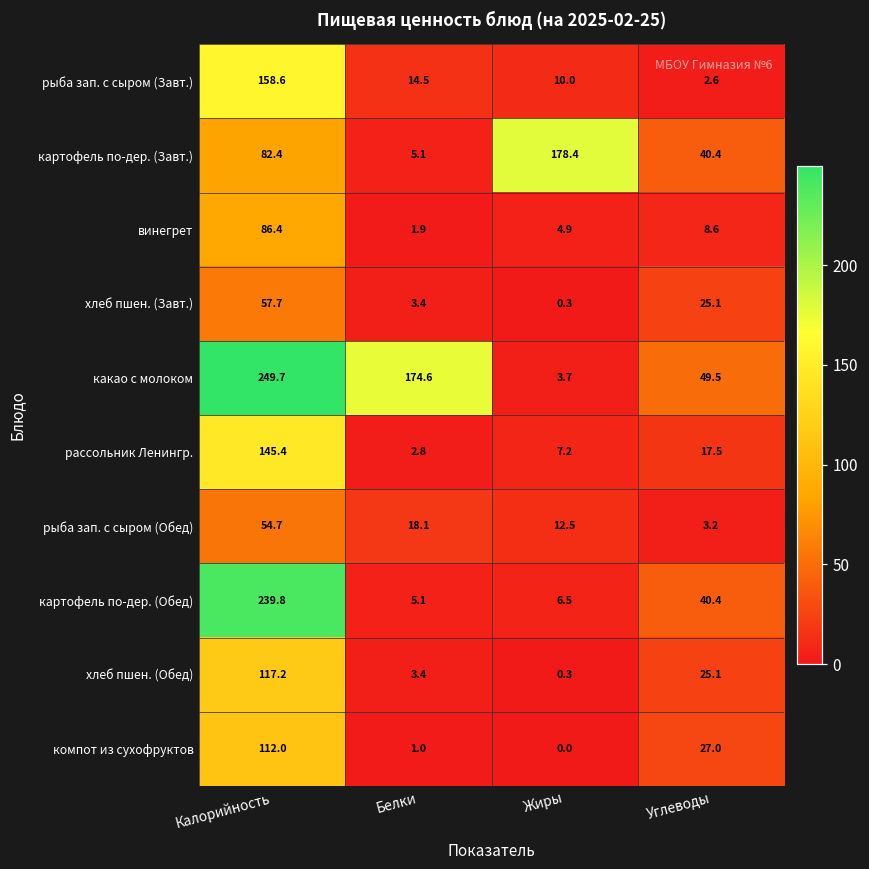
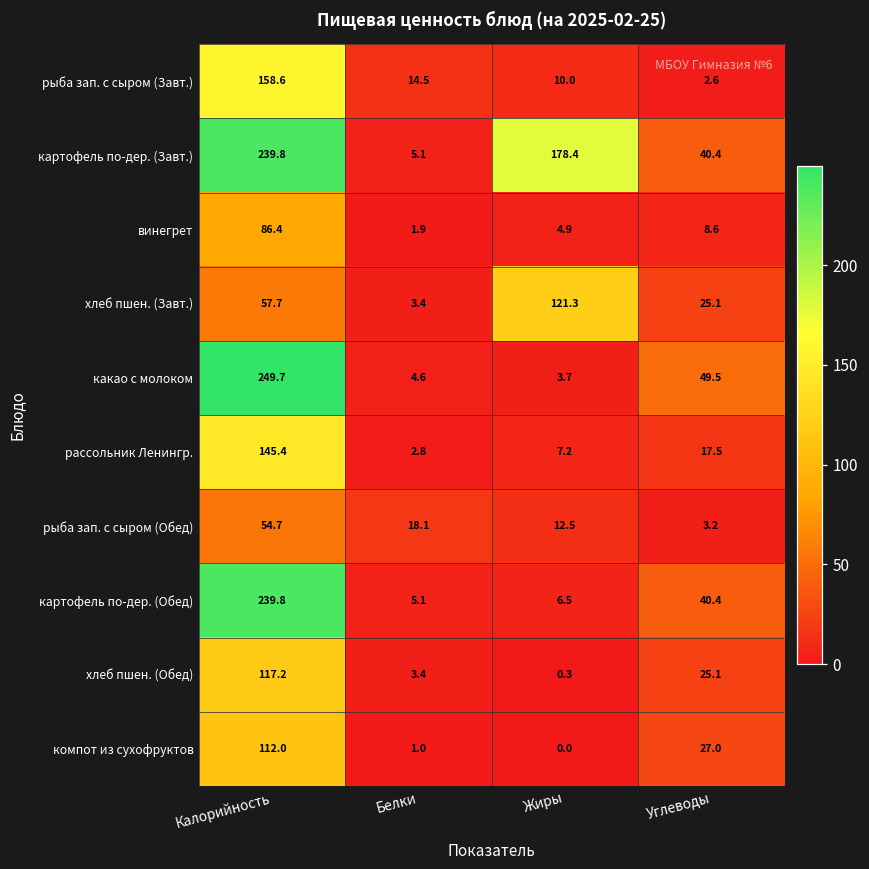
  {
    "рыба зап. с сыром (Завт.)": {
      "Калорийность": 158.6,
      "Белки": 14.5,
      "Жиры": 10.0
    },
    "картофель по-дер. (Завт.)": {
-     "Калорийность": 82.4,
+     "Калорийность": 239.8,
      "Белки": 5.1,
      "Жиры": 178.4,
      "Углеводы": 40.4
    },
    "винегрет": {
      "Калорийность": 86.4,
      "Белки": 1.9,
      "Жиры": 4.9,
      "Углеводы": 8.6
    },
    "хлеб пшен. (Завт.)": {
      "Калорийность": 57.7,
      "Белки": 3.4,
-     "Жиры": 0.3,
+     "Жиры": 121.3,
      "Углеводы": 25.1
    },
    "какао с молоком": {
      "Калорийность": 249.7,
-     "Белки": 174.6,
+     "Белки": 4.6,
      "Жиры": 3.7,
      "Углеводы": 49.5
    },
    "рассольник Ленингр.": {
      "Калорийность": 145.4,
      "Белки": 2.8,
      "Жиры": 7.2,
      "Углеводы": 17.5
    },
    "рыба зап. с сыром (Обед)": {
      "Калорийность": 54.7,
      "Белки": 18.1,
      "Жиры": 12.5,
      "Углеводы": 3.2
    },
    "картофель по-дер. (Обед)": {
      "Калорийность": 239.8,
      "Белки": 5.1,
      "Жиры": 6.5,
      "Углеводы": 40.4
    },
    "хлеб пшен. (Обед)": {
      "Калорийность": 117.2,
      "Белки": 3.4,
      "Жиры": 0.3,
      "Углеводы": 25.1
    },
    "компот из сухофруктов": {
      "Калорийность": 112.0,
      "Белки": 1.0,
      "Жиры": 0.0,
      "Углеводы": 27.0
    }
  }
